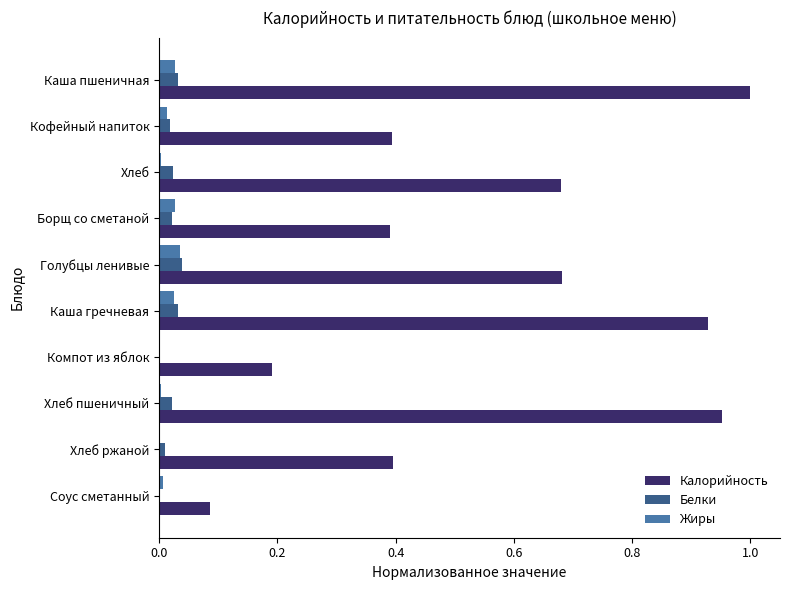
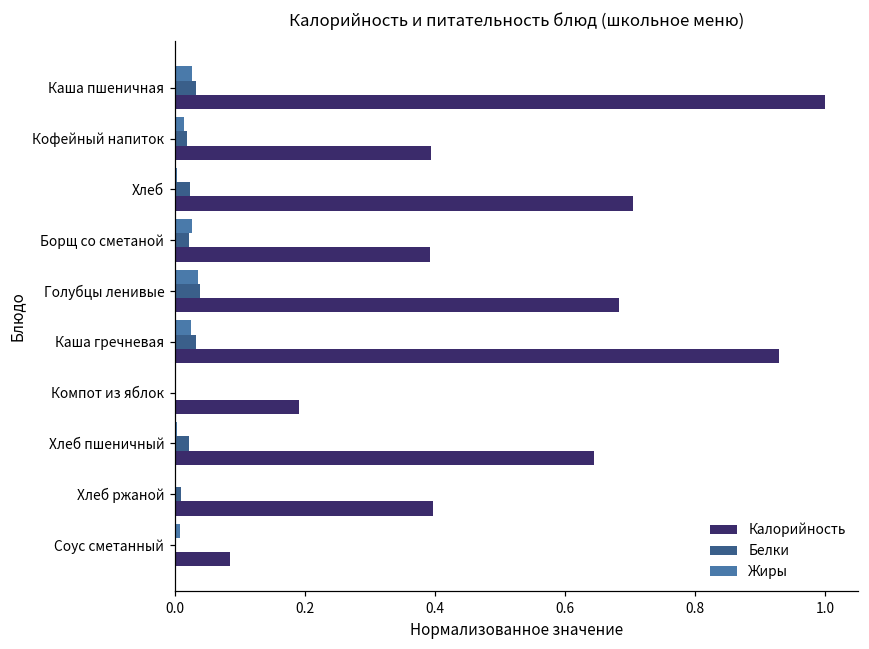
  {
    "Калорийность": {
      "Каша пшеничная": 1.00,
      "Кофейный напиток": 0.39,
-     "Хлеб": 0.68,
+     "Хлеб": 0.70,
      "Борщ со сметаной": 0.39,
      "Голубцы ленивые": 0.68,
      "Каша гречневая": 0.93,
      "Компот из яблок": 0.19,
-     "Хлеб пшеничный": 0.95,
+     "Хлеб пшеничный": 0.64,
      "Хлеб ржаной": 0.40,
      "Соус сметанный": 0.09
    }
  }
